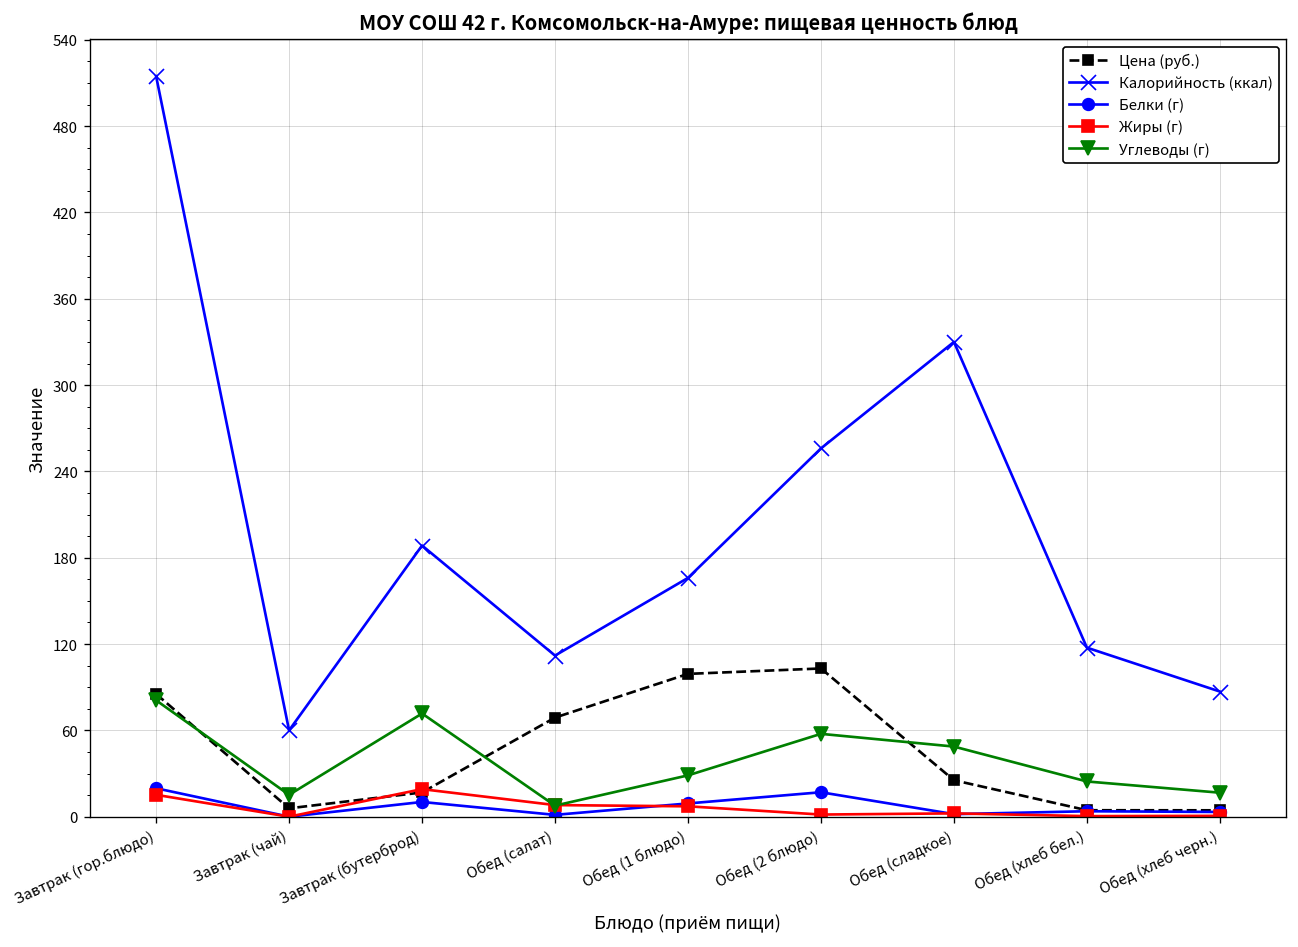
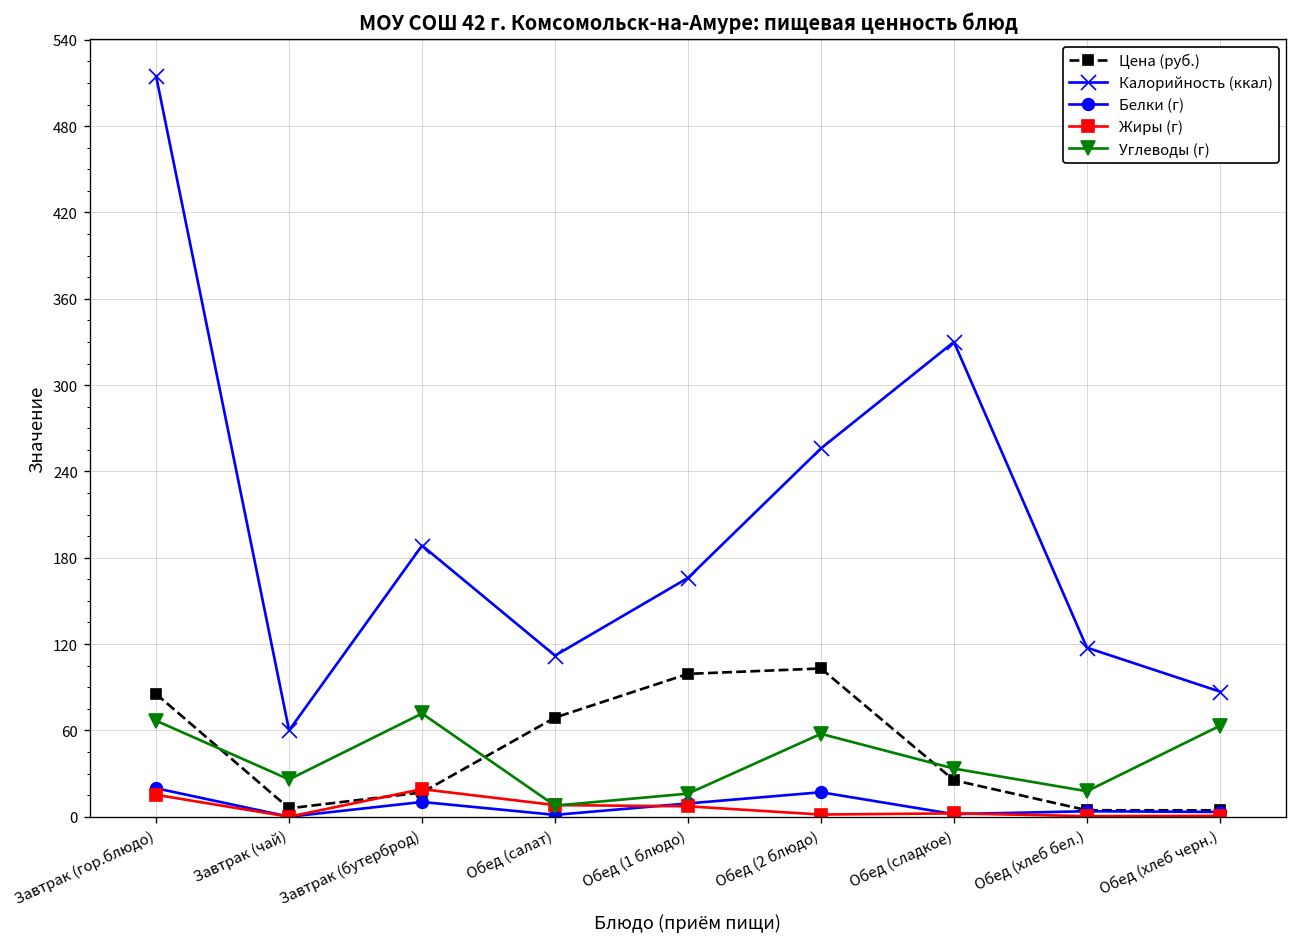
  {
    "Цена (руб.)": {
      "Завтрак (гор.блюдо)": 85,
      "Завтрак (чай)": 6,
      "Завтрак (бутерброд)": 17,
      "Обед (салат)": 69,
      "Обед (1 блюдо)": 99,
      "Обед (2 блюдо)": 103,
      "Обед (сладкое)": 25
    },
    "Жиры (г)": {
      "Завтрак (гор.блюдо)": 15,
      "Завтрак (бутерброд)": 19,
      "Обед (2 блюдо)": 2,
      "Обед (хлеб бел.)": 0,
      "Обед (хлеб черн.)": 1
    },
    "Углеводы (г)": {
-     "Завтрак (гор.блюдо)": 81,
-     "Завтрак (чай)": 15,
+     "Завтрак (гор.блюдо)": 67,
+     "Завтрак (чай)": 26,
      "Завтрак (бутерброд)": 72,
-     "Обед (1 блюдо)": 29,
+     "Обед (1 блюдо)": 16,
      "Обед (2 блюдо)": 58,
-     "Обед (сладкое)": 49,
-     "Обед (хлеб бел.)": 25,
-     "Обед (хлеб черн.)": 17
+     "Обед (сладкое)": 33,
+     "Обед (хлеб бел.)": 18,
+     "Обед (хлеб черн.)": 63
    }
  }
